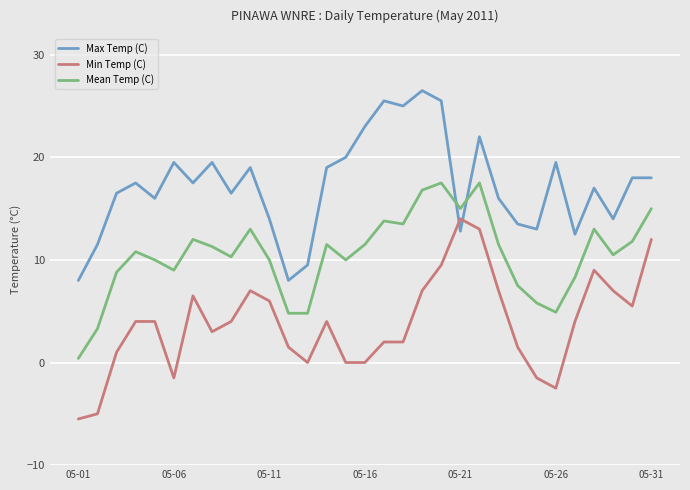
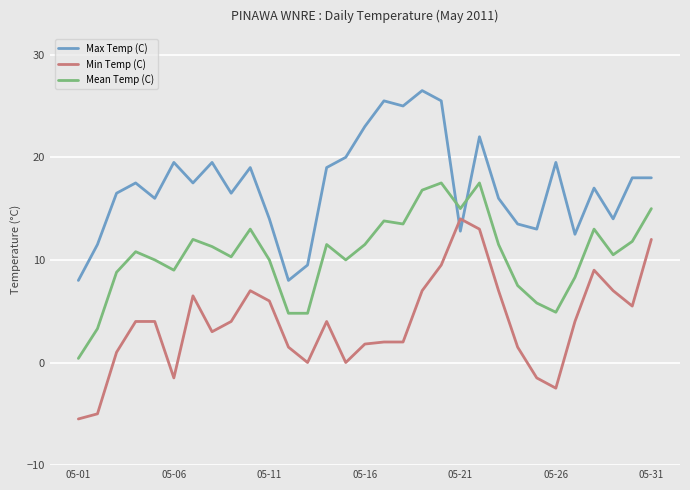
  {
    "Max Temp (C)": {
      "05-01": 8.0,
      "05-06": 19.5,
      "05-11": 14.0,
      "05-16": 23.0,
      "05-21": 12.8,
      "05-26": 19.5,
      "05-31": 18.0
    },
    "Min Temp (C)": {
      "05-01": -5.5,
      "05-06": -1.5,
      "05-11": 6.0,
-     "05-16": 0.0,
+     "05-16": 1.8,
      "05-21": 14.0,
      "05-26": -2.5,
      "05-31": 12.0
    },
    "Mean Temp (C)": {
      "05-01": 0.4,
      "05-06": 9.0,
      "05-11": 10.0,
      "05-16": 11.5,
      "05-21": 15.0,
      "05-26": 4.9,
      "05-31": 15.0
    }
  }
